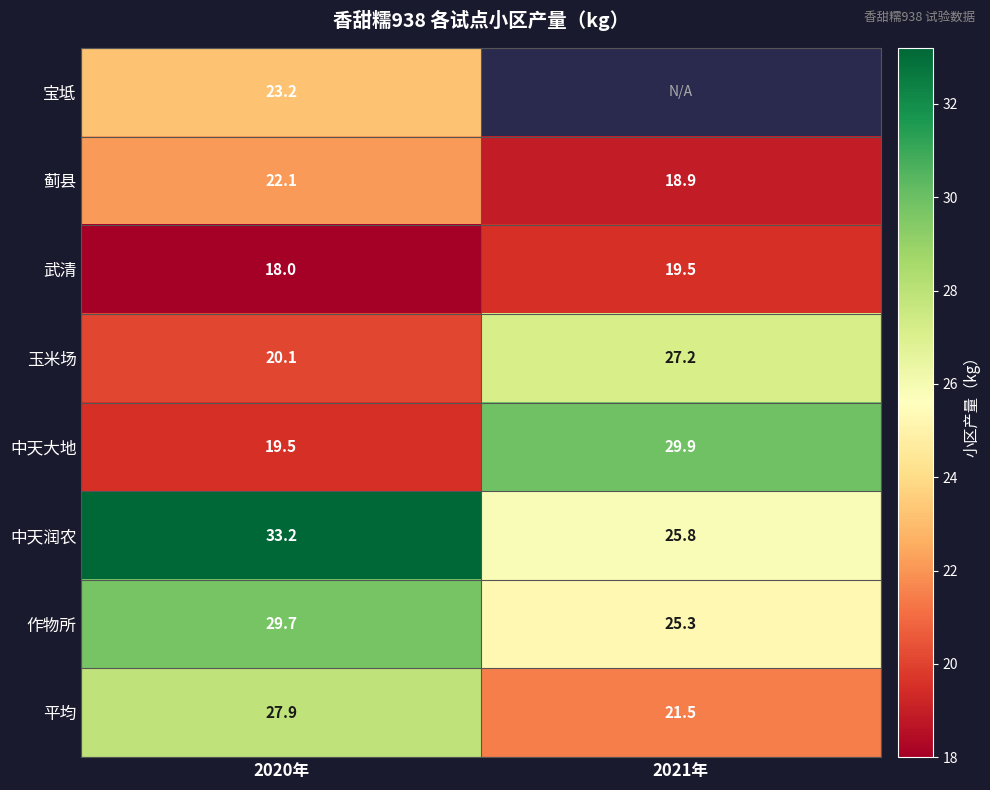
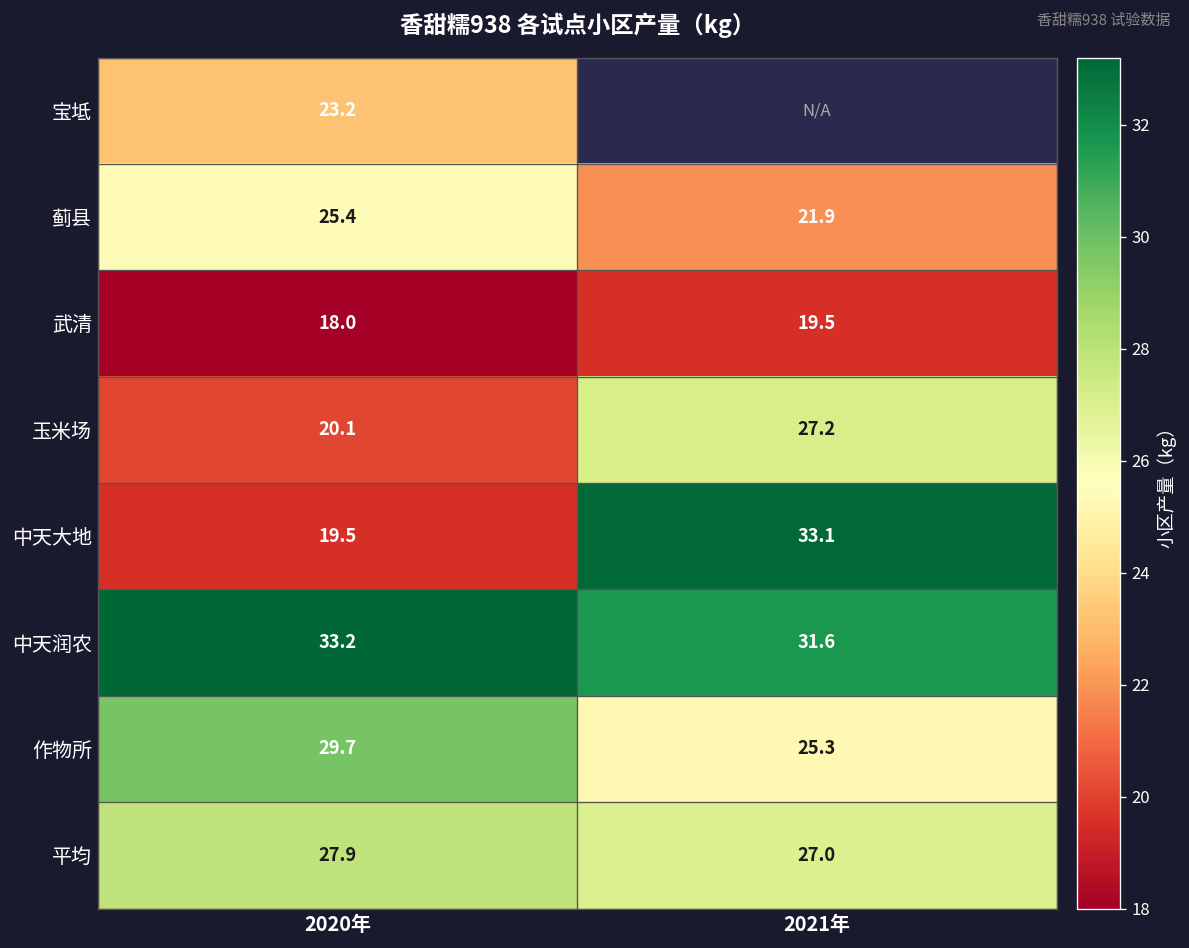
  {
    "宝坻": {
      "2020年": 23.2
    },
    "蓟县": {
-     "2020年": 22.1,
-     "2021年": 18.9
+     "2020年": 25.4,
+     "2021年": 21.9
    },
    "武清": {
      "2020年": 18.0,
      "2021年": 19.5
    },
    "玉米场": {
      "2020年": 20.1,
      "2021年": 27.2
    },
    "中天大地": {
      "2020年": 19.5,
-     "2021年": 29.9
+     "2021年": 33.1
    },
    "中天润农": {
      "2020年": 33.2,
-     "2021年": 25.8
+     "2021年": 31.6
    },
    "作物所": {
      "2020年": 29.7,
      "2021年": 25.3
    },
    "平均": {
      "2020年": 27.9,
-     "2021年": 21.5
+     "2021年": 27.0
    }
  }
